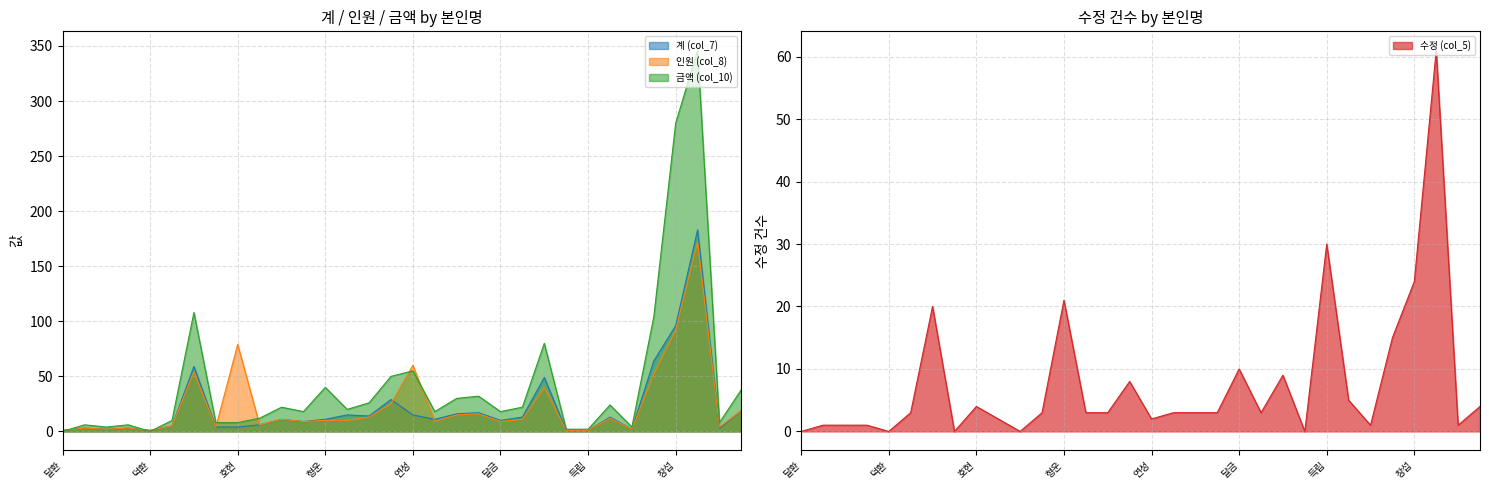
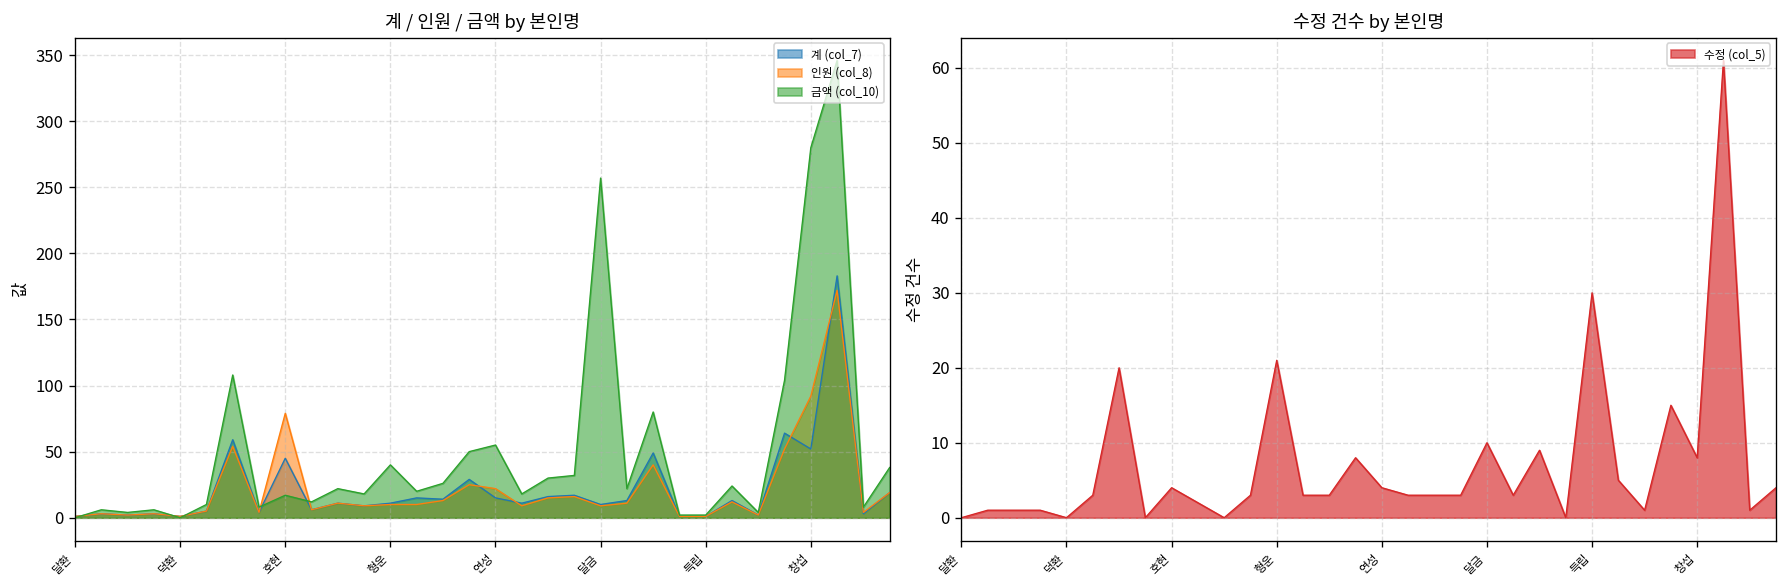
  {
    "계 / 인원 / 금액 by 본인명": {
      "계 (col_7)": {
-       "호현": 4,
+       "호현": 45,
        "연성": 15,
-       "창섭": 96
+       "창섭": 52
      },
      "인원 (col_8)": {
        "호현": 79,
-       "연성": 60,
+       "연성": 22,
        "창섭": 92
      },
      "금액 (col_10)": {
-       "호현": 8,
+       "호현": 17,
        "형운": 40,
        "연성": 55,
-       "달금": 18,
+       "달금": 257,
        "창섭": 280
      }
    },
    "수정 건수 by 본인명": {
      "달환": 0,
      "덕환": 0,
      "호현": 4,
      "형운": 21,
-     "연성": 2,
+     "연성": 4,
      "달금": 10,
      "득립": 30,
-     "창섭": 24
+     "창섭": 8
    }
  }
